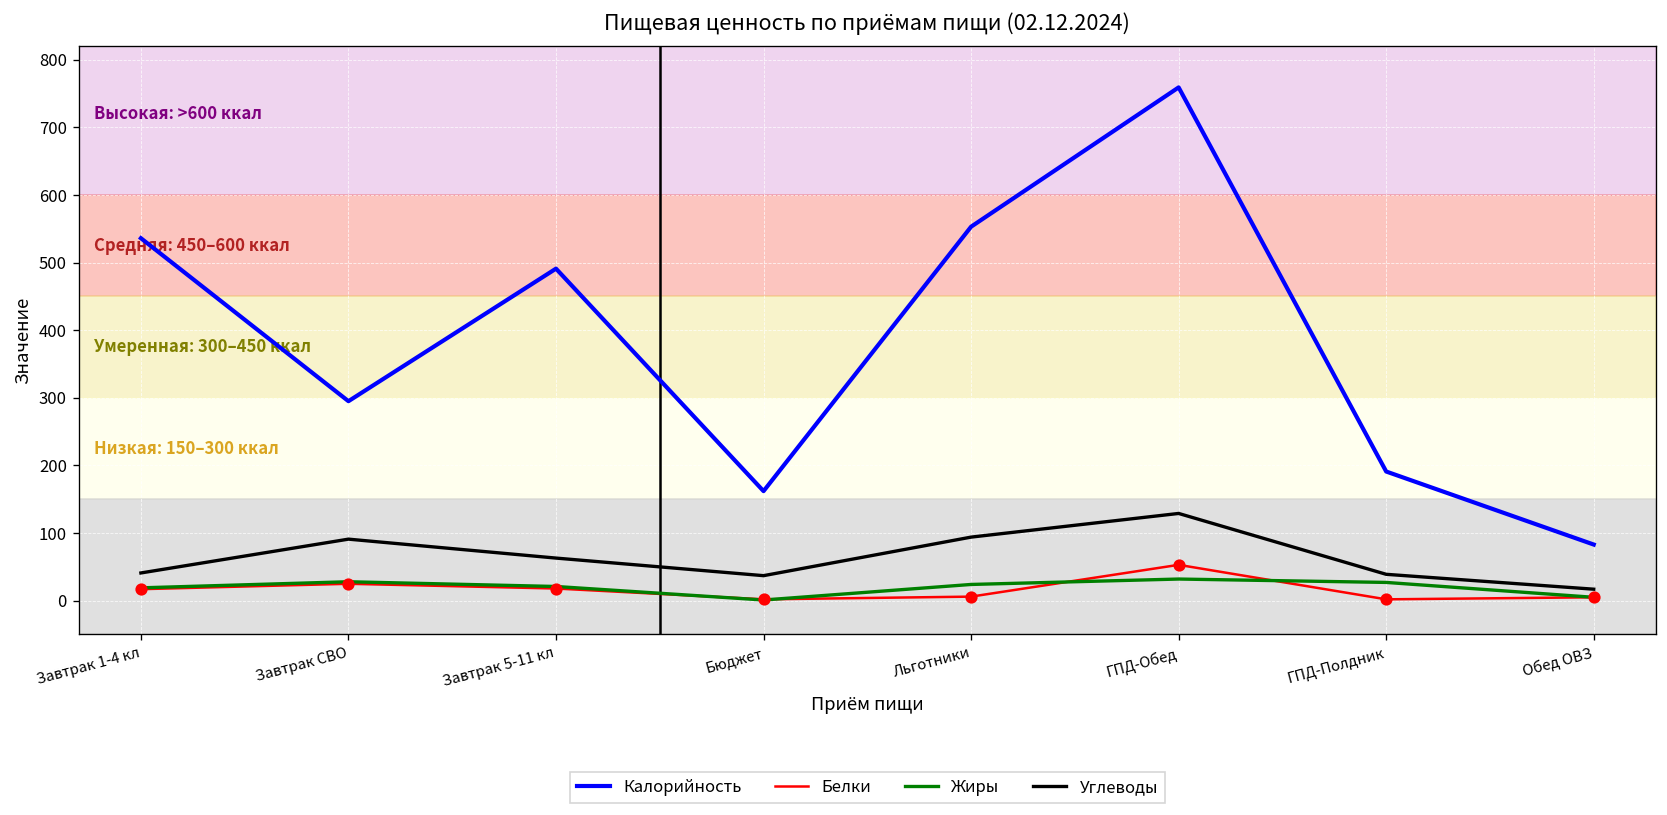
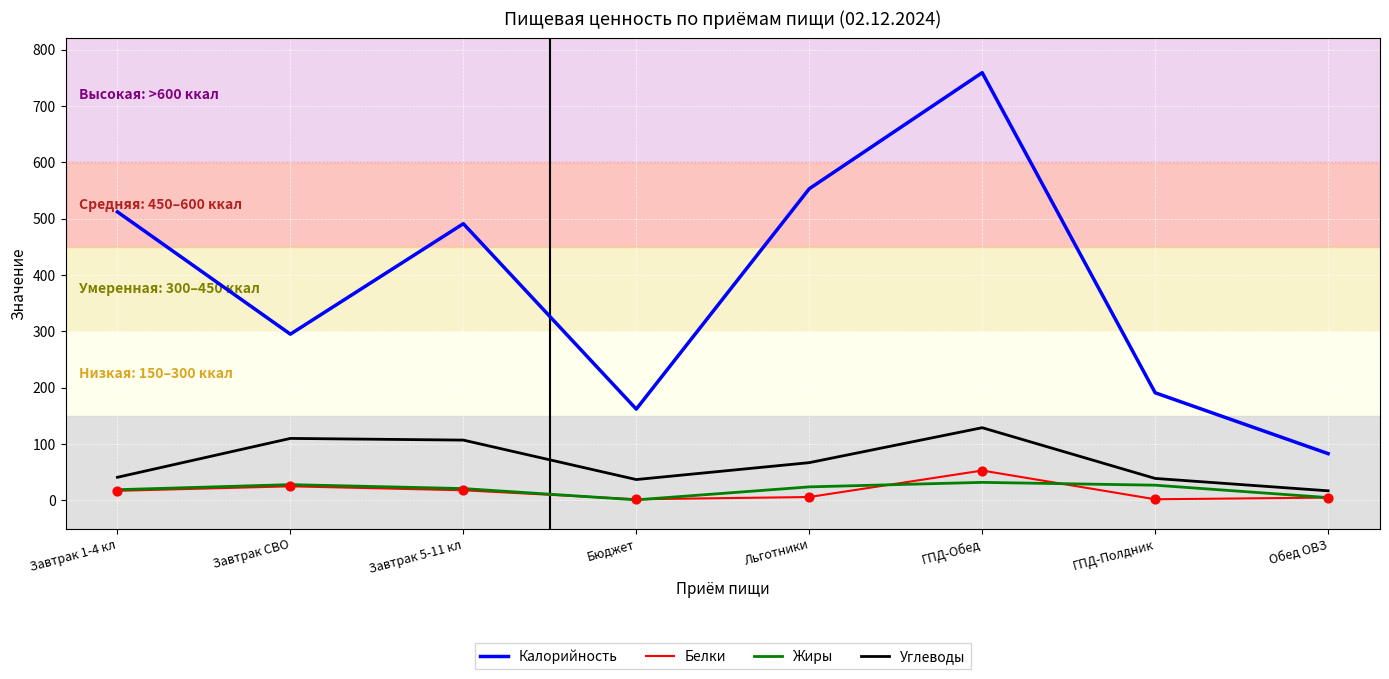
  {
    "Калорийность": {
-     "Завтрак 1-4 кл": 540,
+     "Завтрак 1-4 кл": 510,
      "Завтрак СВО": 300,
      "Завтрак 5-11 кл": 490,
      "Бюджет": 160,
      "Льготники": 550,
      "ГПД-Обед": 760,
      "ГПД-Полдник": 190,
      "Обед ОВЗ": 80
    },
    "Белки": {
      "Льготники": 10,
      "ГПД-Обед": 50,
      "ГПД-Полдник": 0
    },
    "Жиры": {
      "Льготники": 20,
      "ГПД-Обед": 30,
      "ГПД-Полдник": 30
    },
    "Углеводы": {
      "Завтрак 1-4 кл": 40,
-     "Завтрак СВО": 90,
-     "Завтрак 5-11 кл": 60,
+     "Завтрак СВО": 110,
+     "Завтрак 5-11 кл": 110,
      "Бюджет": 40,
-     "Льготники": 90,
+     "Льготники": 70,
      "ГПД-Обед": 130,
      "ГПД-Полдник": 40,
      "Обед ОВЗ": 20
    }
  }
